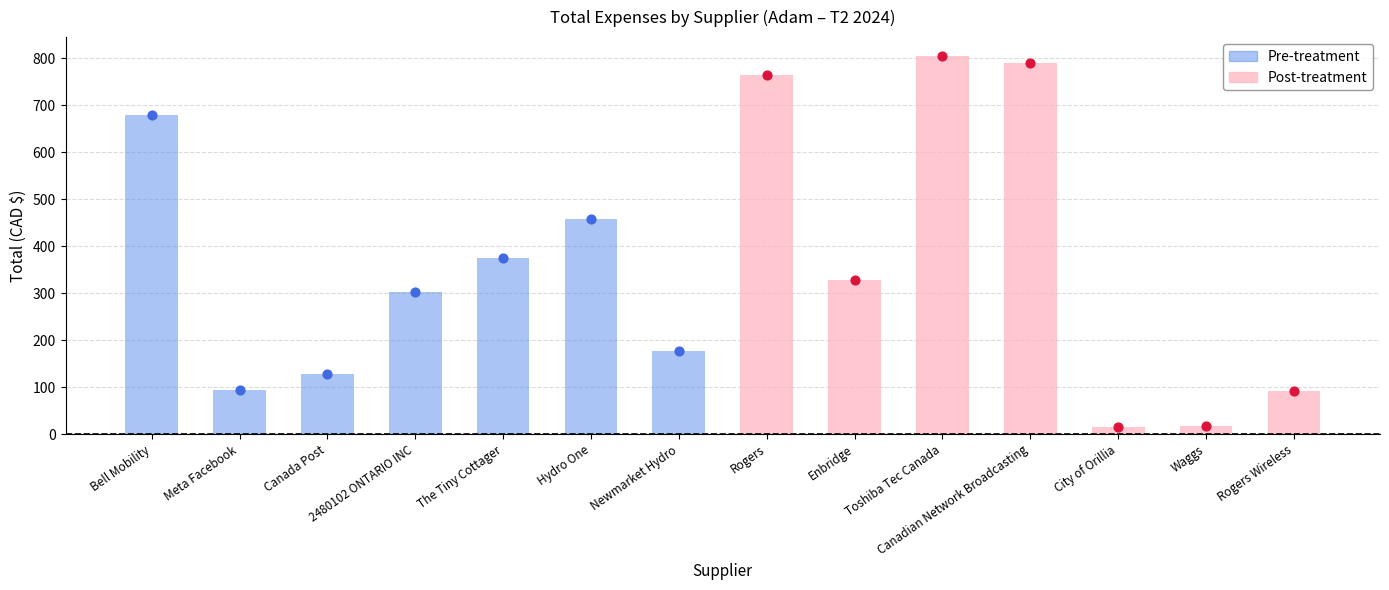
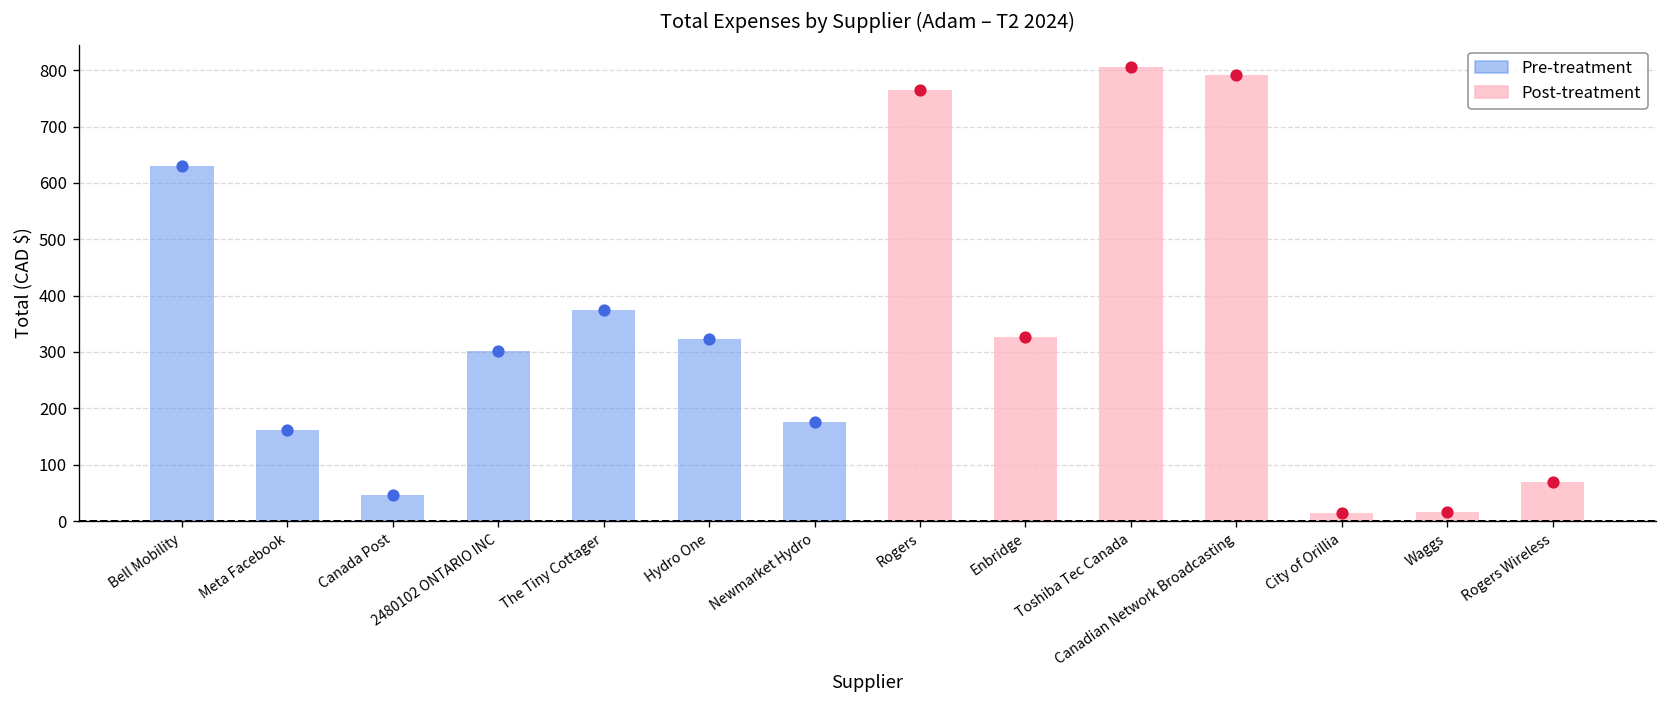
  {
    "Pre-treatment": {
-     "Bell Mobility": 680,
-     "Meta Facebook": 100,
-     "Canada Post": 130,
+     "Bell Mobility": 630,
+     "Meta Facebook": 160,
+     "Canada Post": 50,
      "2480102 ONTARIO INC": 300,
      "The Tiny Cottager": 380,
-     "Hydro One": 460,
+     "Hydro One": 320,
      "Newmarket Hydro": 180
    },
    "Post-treatment": {
      "Rogers": 770,
      "Enbridge": 330,
      "Toshiba Tec Canada": 810,
      "Canadian Network Broadcasting": 790,
      "City of Orillia": 10,
      "Waggs": 20,
-     "Rogers Wireless": 90
+     "Rogers Wireless": 70
    }
  }
